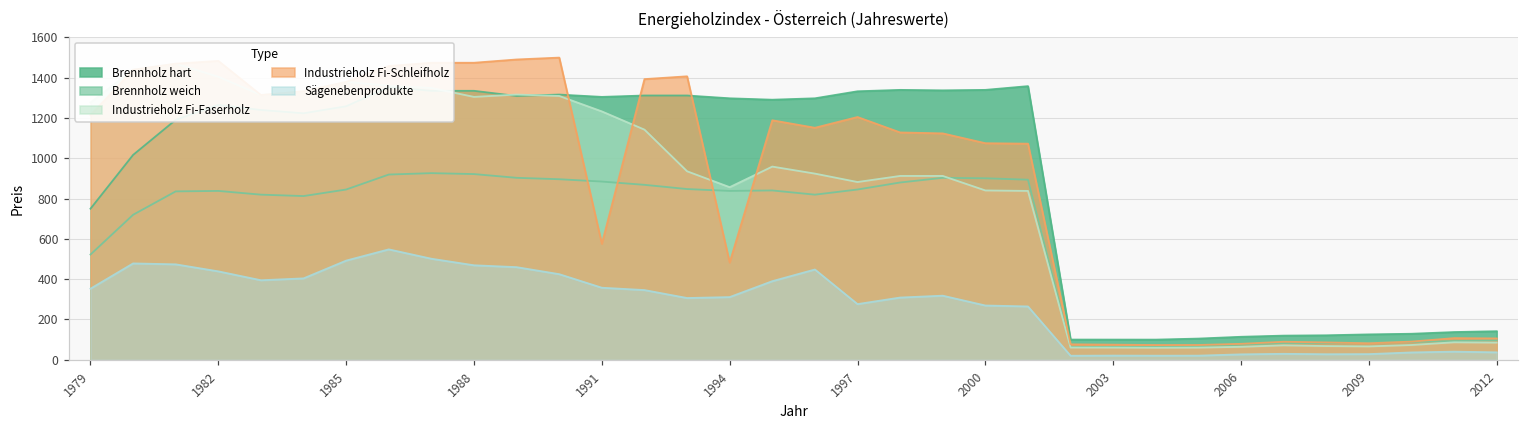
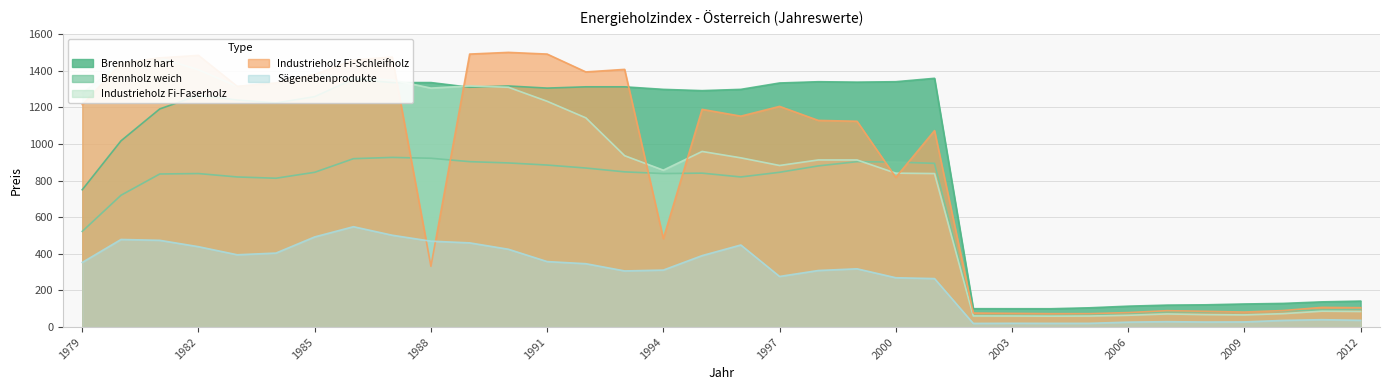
  {
    "Industrieholz Fi-Schleifholz": {
      "1979": 1210,
-     "1988": 1470,
-     "1991": 580,
+     "1988": 330,
+     "1991": 1490,
      "1994": 480,
      "1997": 1210,
-     "2000": 1080
+     "2000": 820
    }
  }
